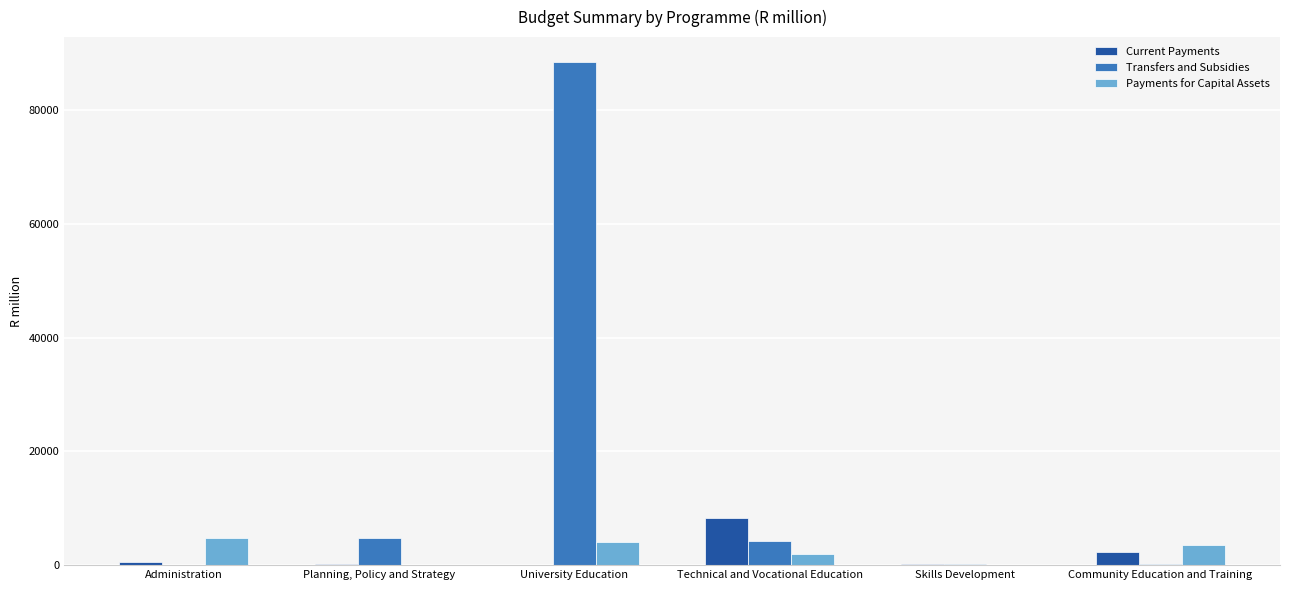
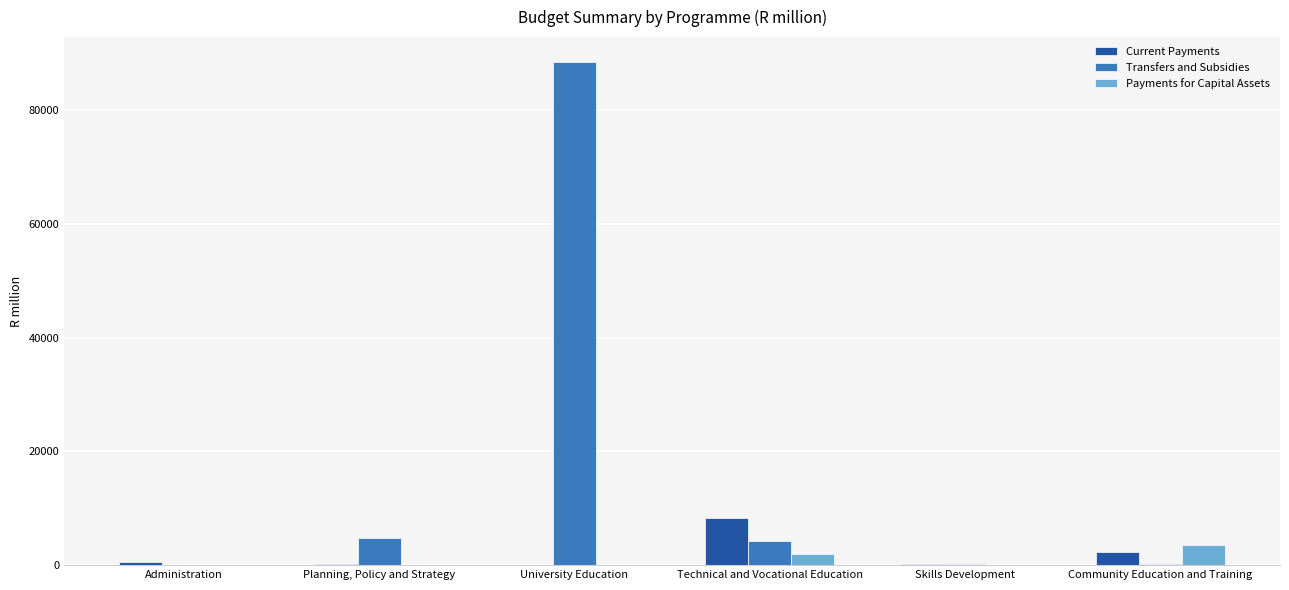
  {
    "Payments for Capital Assets": {
-     "Administration": 5000,
-     "University Education": 4000,
+     "Administration": 0,
+     "University Education": 0,
      "Technical and Vocational Education": 2000,
      "Community Education and Training": 4000
    }
  }
